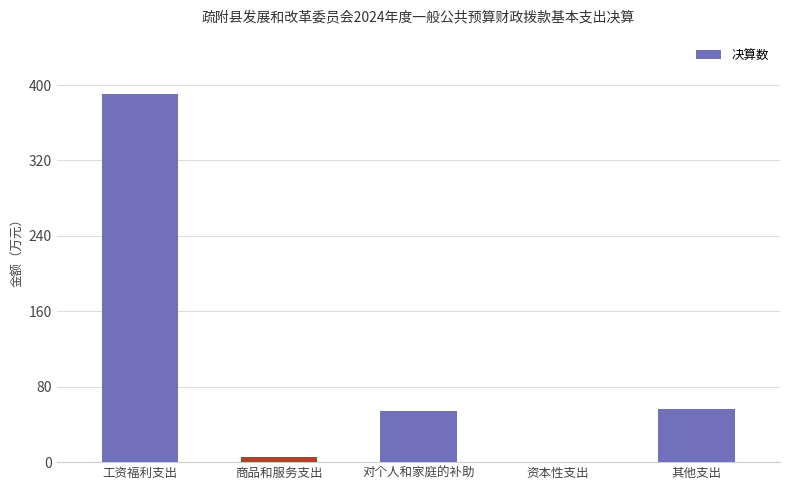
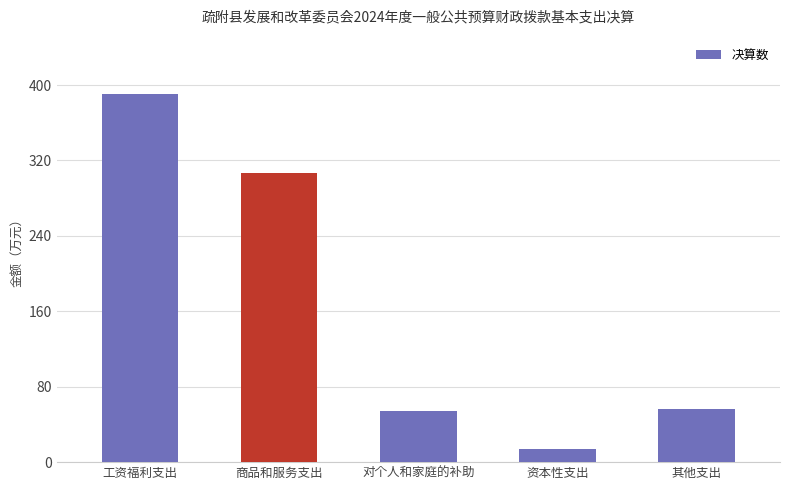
  {
    "工资福利支出": 390,
-   "商品和服务支出": 10,
+   "商品和服务支出": 310,
    "对个人和家庭的补助": 50,
-   "资本性支出": 0,
+   "资本性支出": 10,
    "其他支出": 60
  }
